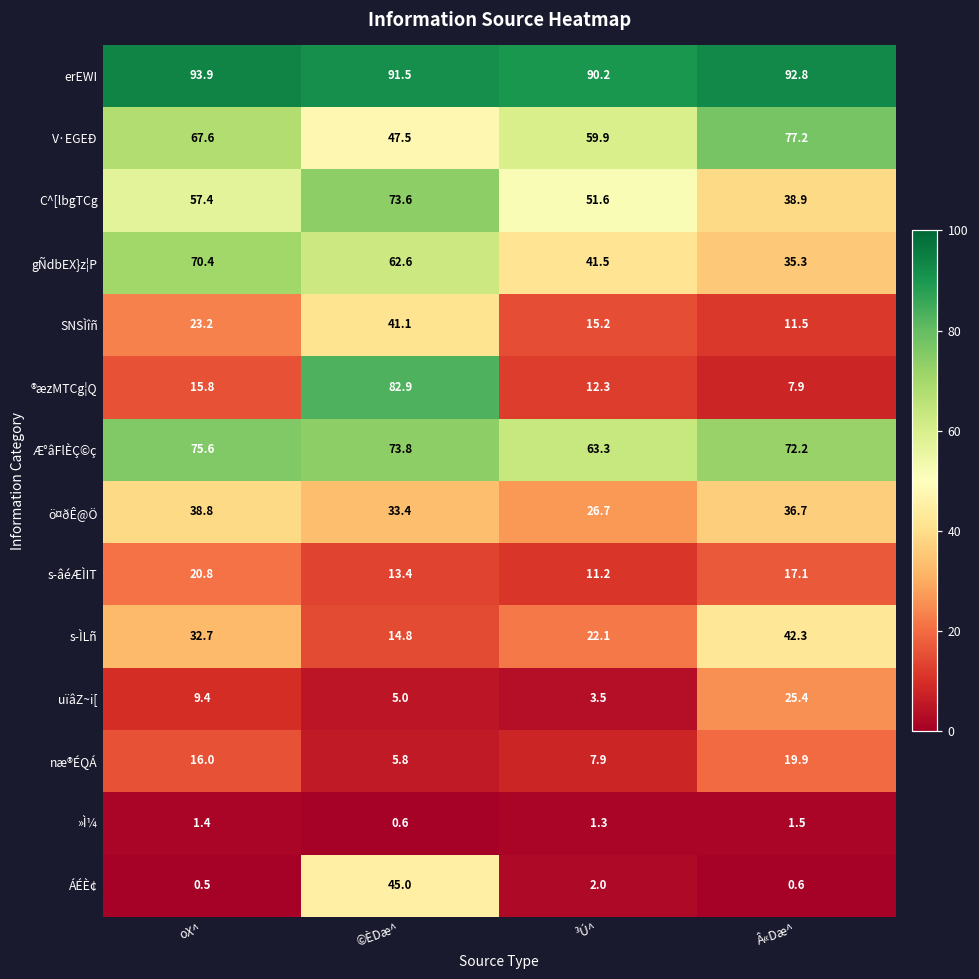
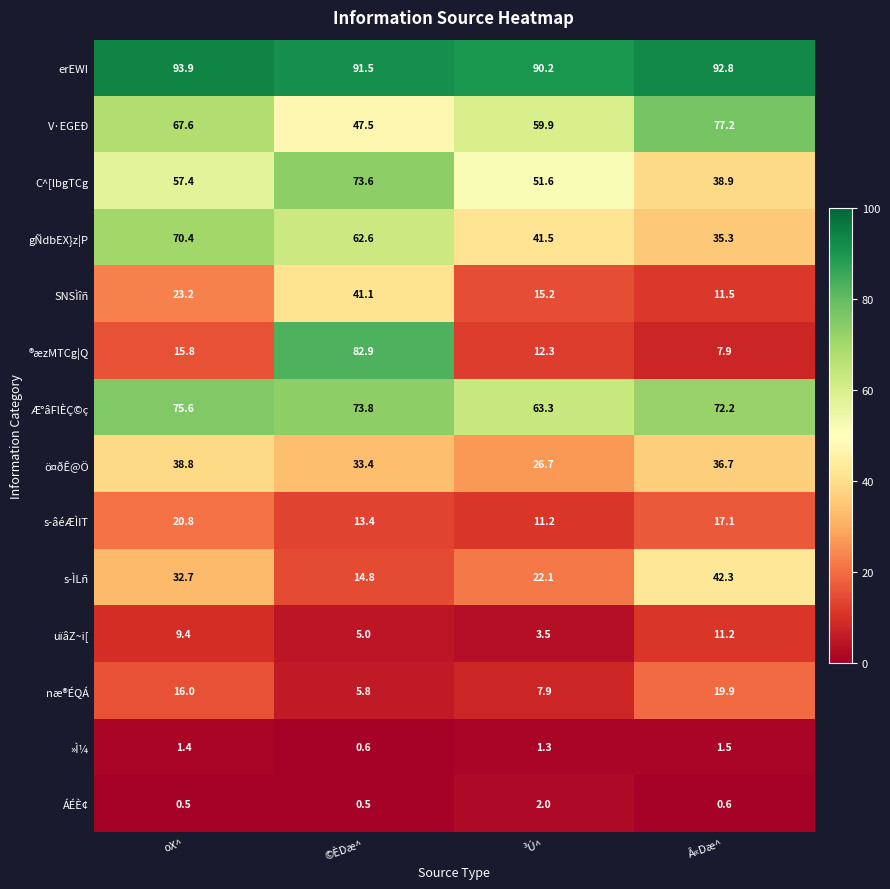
  {
    "erEWI": {
      "oX^": 93.9,
      "©ÈDæ^": 91.5,
      "³Ú^": 90.2,
      "Â«Dæ^": 92.8
    },
    "V·EGEÐ": {
      "oX^": 67.6,
      "©ÈDæ^": 47.5,
      "³Ú^": 59.9,
      "Â«Dæ^": 77.2
    },
    "C^[lbgTCg": {
      "oX^": 57.4,
      "©ÈDæ^": 73.6,
      "³Ú^": 51.6,
      "Â«Dæ^": 38.9
    },
    "gÑdbEX}z¦P": {
      "oX^": 70.4,
      "©ÈDæ^": 62.6,
      "³Ú^": 41.5,
      "Â«Dæ^": 35.3
    },
    "SNSÌîñ": {
      "oX^": 23.2,
      "©ÈDæ^": 41.1,
      "³Ú^": 15.2,
      "Â«Dæ^": 11.5
    },
    "®æzMTCg¦Q": {
      "oX^": 15.8,
      "©ÈDæ^": 82.9,
      "³Ú^": 12.3,
      "Â«Dæ^": 7.9
    },
    "Æ°âFlÈÇ©ç": {
      "oX^": 75.6,
      "©ÈDæ^": 73.8,
      "³Ú^": 63.3,
      "Â«Dæ^": 72.2
    },
    "ö¤ðÊ@Ö": {
      "oX^": 38.8,
      "©ÈDæ^": 33.4,
      "³Ú^": 26.7,
      "Â«Dæ^": 36.7
    },
    "s­âéÆÌIT": {
      "oX^": 20.8,
      "©ÈDæ^": 13.4,
      "³Ú^": 11.2,
      "Â«Dæ^": 17.1
    },
    "s­ÌLñ": {
      "oX^": 32.7,
      "©ÈDæ^": 14.8,
      "³Ú^": 22.1,
      "Â«Dæ^": 42.3
    },
    "uïâZ~i[": {
      "oX^": 9.4,
      "©ÈDæ^": 5.0,
      "³Ú^": 3.5,
-     "Â«Dæ^": 25.4
+     "Â«Dæ^": 11.2
    },
    "næ®ÉQÁ": {
      "oX^": 16.0,
      "©ÈDæ^": 5.8,
      "³Ú^": 7.9,
      "Â«Dæ^": 19.9
    },
    "»Ì¼": {
      "oX^": 1.4,
      "©ÈDæ^": 0.6,
      "³Ú^": 1.3,
      "Â«Dæ^": 1.5
    },
    "ÁÉÈ¢": {
      "oX^": 0.5,
-     "©ÈDæ^": 45.0,
+     "©ÈDæ^": 0.5,
      "³Ú^": 2.0,
      "Â«Dæ^": 0.6
    }
  }
